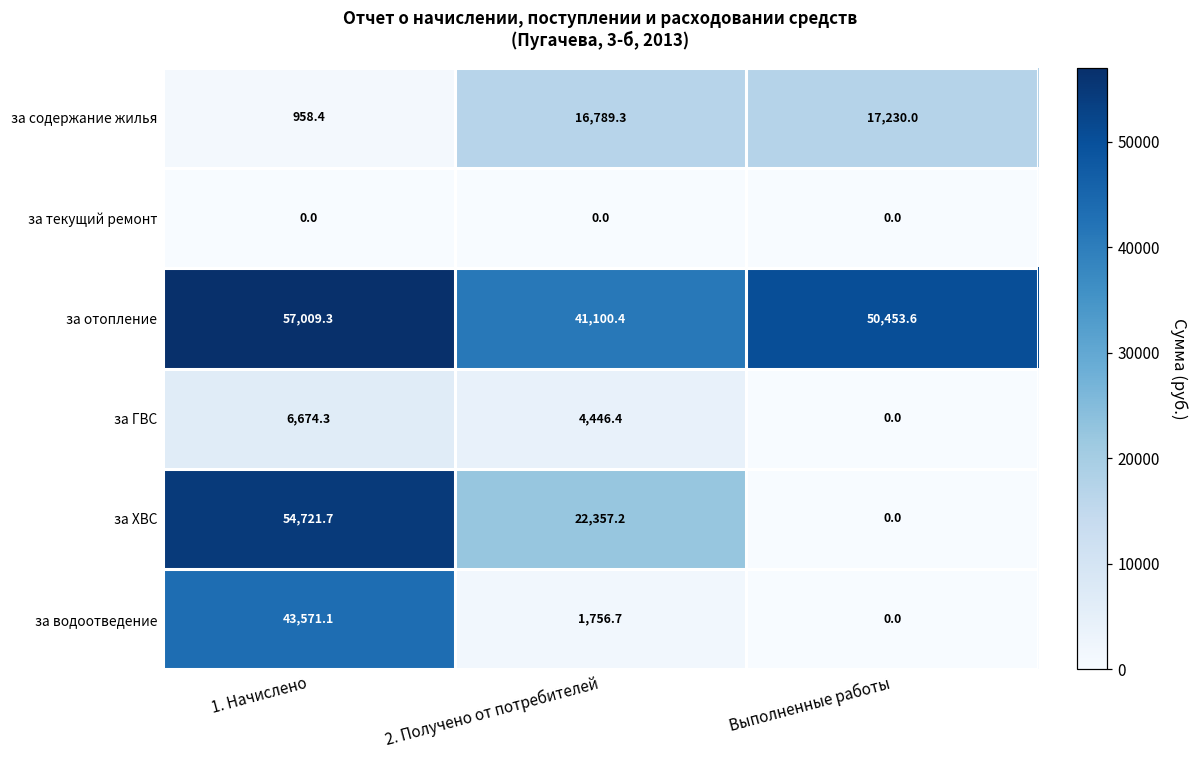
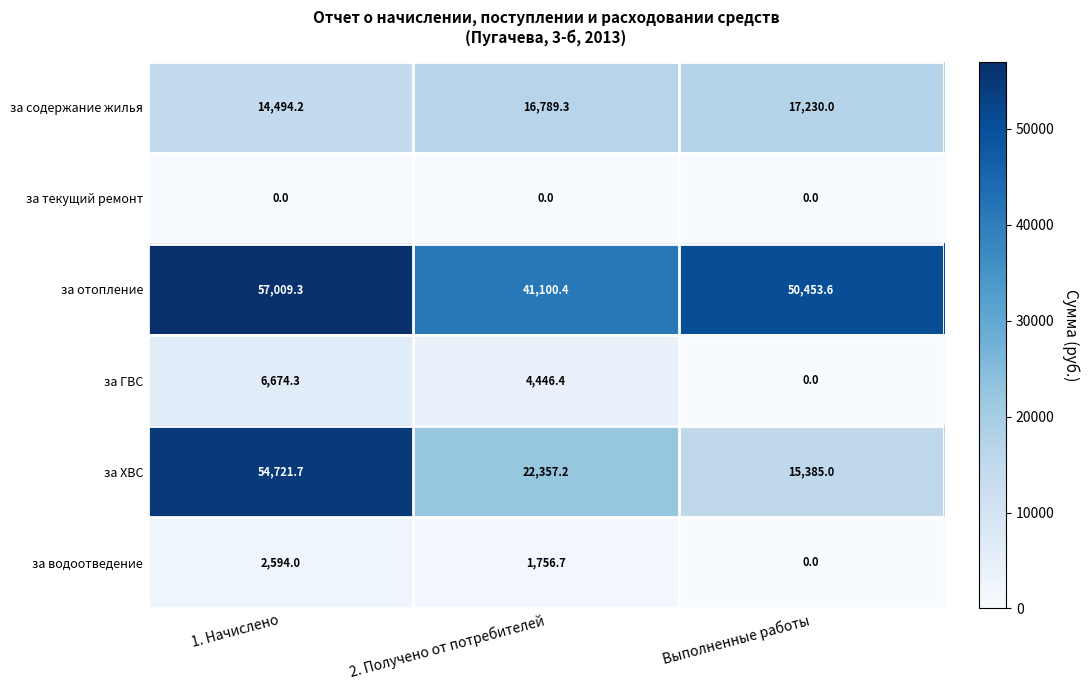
  {
    "за содержание жилья": {
-     "1. Начислено": "958.4",
+     "1. Начислено": "14,494.2",
      "2. Получено от потребителей": "16,789.3",
      "Выполненные работы": "17,230.0"
    },
    "за текущий ремонт": {
      "1. Начислено": "0.0",
      "2. Получено от потребителей": "0.0",
      "Выполненные работы": "0.0"
    },
    "за отопление": {
      "1. Начислено": "57,009.3",
      "2. Получено от потребителей": "41,100.4",
      "Выполненные работы": "50,453.6"
    },
    "за ГВС": {
      "1. Начислено": "6,674.3",
      "2. Получено от потребителей": "4,446.4",
      "Выполненные работы": "0.0"
    },
    "за ХВС": {
      "1. Начислено": "54,721.7",
      "2. Получено от потребителей": "22,357.2",
-     "Выполненные работы": "0.0"
+     "Выполненные работы": "15,385.0"
    },
    "за водоотведение": {
-     "1. Начислено": "43,571.1",
+     "1. Начислено": "2,594.0",
      "2. Получено от потребителей": "1,756.7",
      "Выполненные работы": "0.0"
    }
  }
